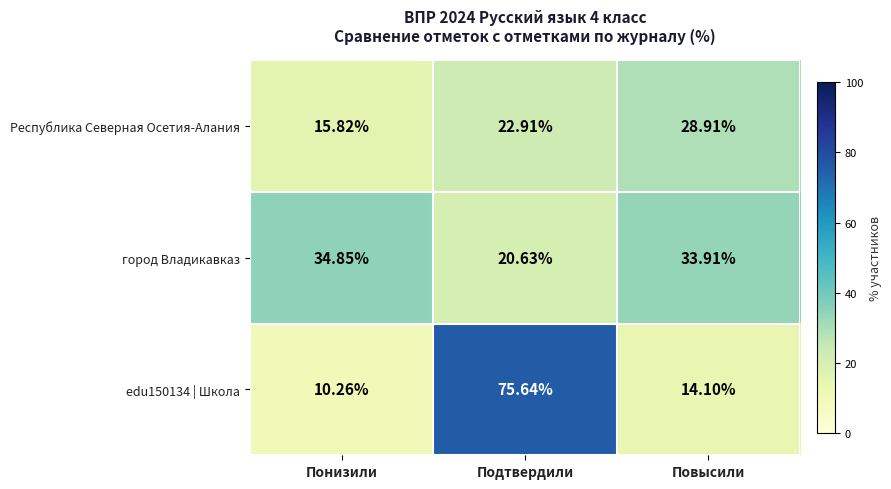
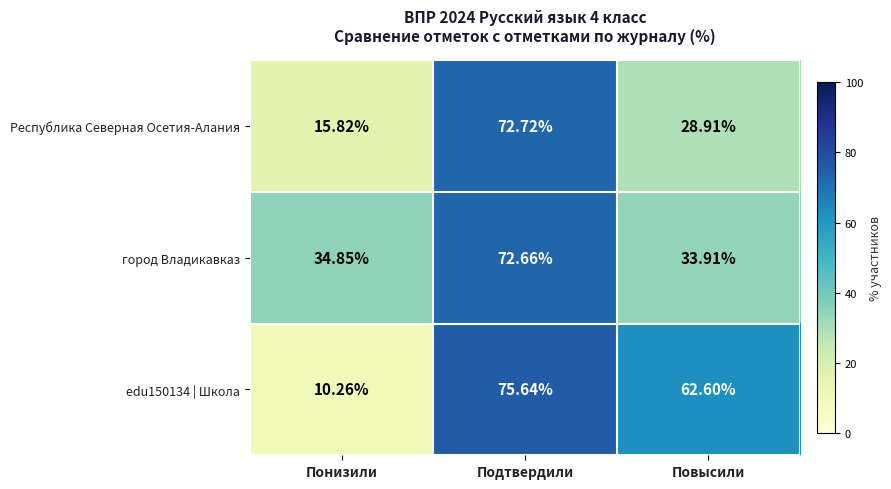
  {
    "Республика Северная Осетия-Алания": {
      "Понизили": "15.82%",
-     "Подтвердили": "22.91%",
+     "Подтвердили": "72.72%",
      "Повысили": "28.91%"
    },
    "город Владикавказ": {
      "Понизили": "34.85%",
-     "Подтвердили": "20.63%",
+     "Подтвердили": "72.66%",
      "Повысили": "33.91%"
    },
    "edu150134 | Школа": {
      "Понизили": "10.26%",
      "Подтвердили": "75.64%",
-     "Повысили": "14.10%"
+     "Повысили": "62.60%"
    }
  }
